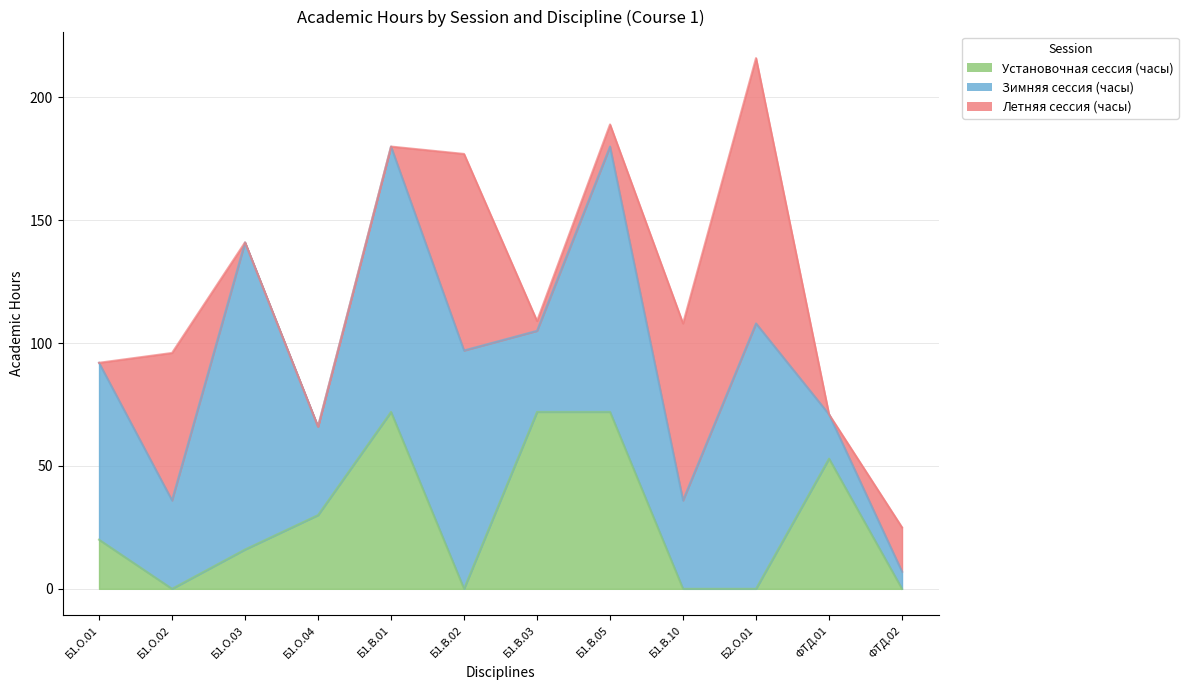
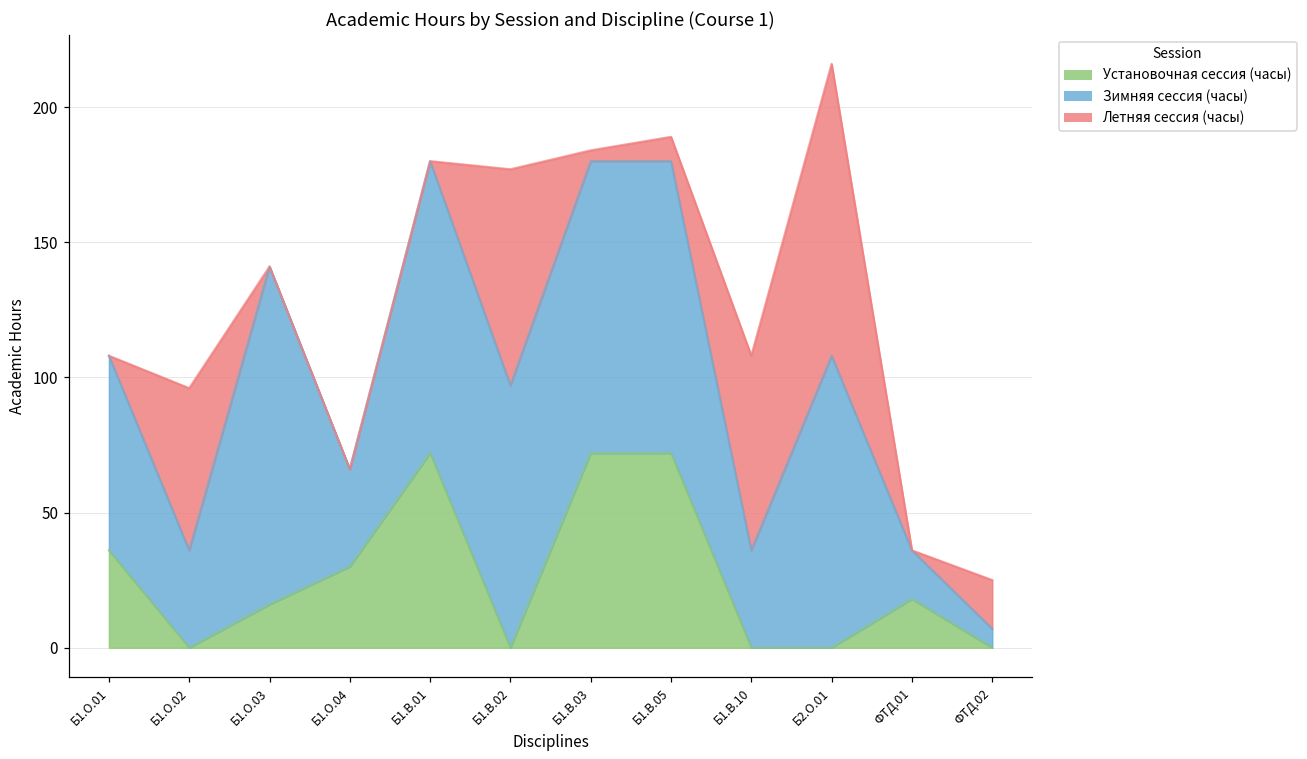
  {
    "Установочная сессия (часы)": {
-     "Б1.О.01": 20,
+     "Б1.О.01": 36,
      "Б1.О.02": 0,
      "Б1.О.03": 16,
      "Б1.О.04": 30,
      "Б1.В.01": 72,
      "Б1.В.02": 0,
      "Б1.В.03": 72,
      "Б1.В.05": 72,
      "Б1.В.10": 0,
      "Б2.О.01": 0,
-     "ФТД.01": 53,
+     "ФТД.01": 18,
      "ФТД.02": 0
    },
    "Зимняя сессия (часы)": {
      "Б1.О.02": 36,
      "Б1.В.02": 97,
-     "Б1.В.03": 33,
+     "Б1.В.03": 108,
      "Б1.В.05": 108,
      "Б1.В.10": 36,
      "Б2.О.01": 108,
      "ФТД.02": 7
    },
    "Летняя сессия (часы)": {
      "Б1.О.02": 60,
      "Б1.В.02": 80,
      "Б1.В.03": 4,
      "Б1.В.05": 9,
      "Б1.В.10": 72,
      "Б2.О.01": 108,
      "ФТД.02": 18
    }
  }
